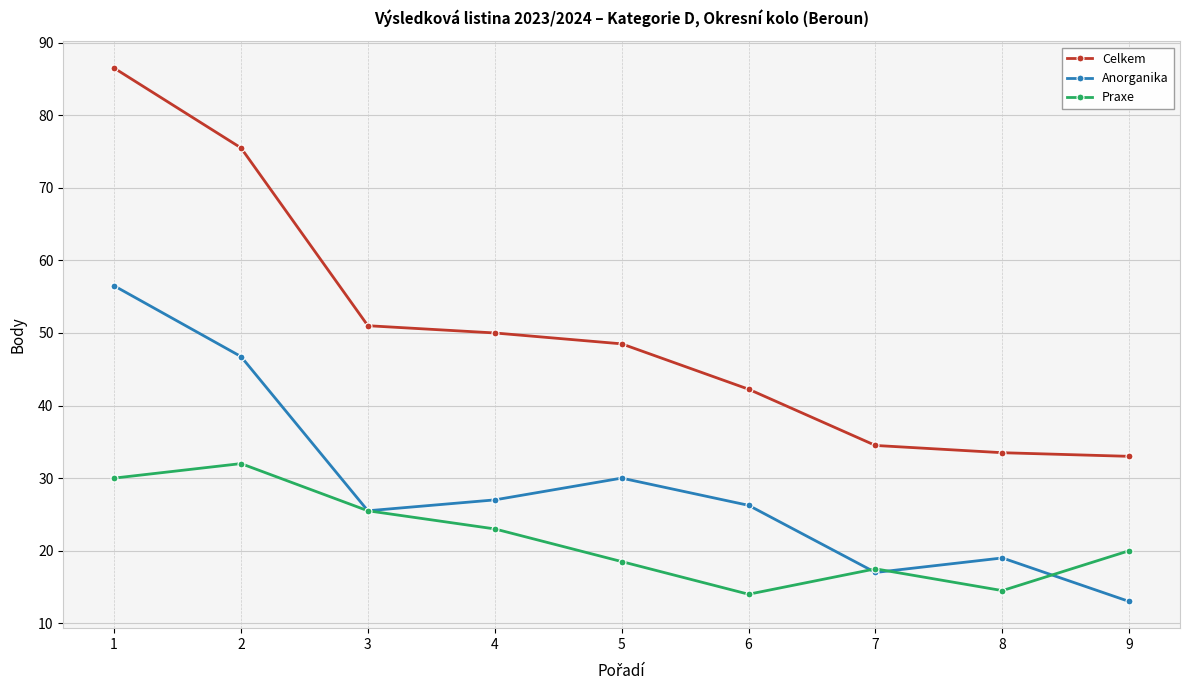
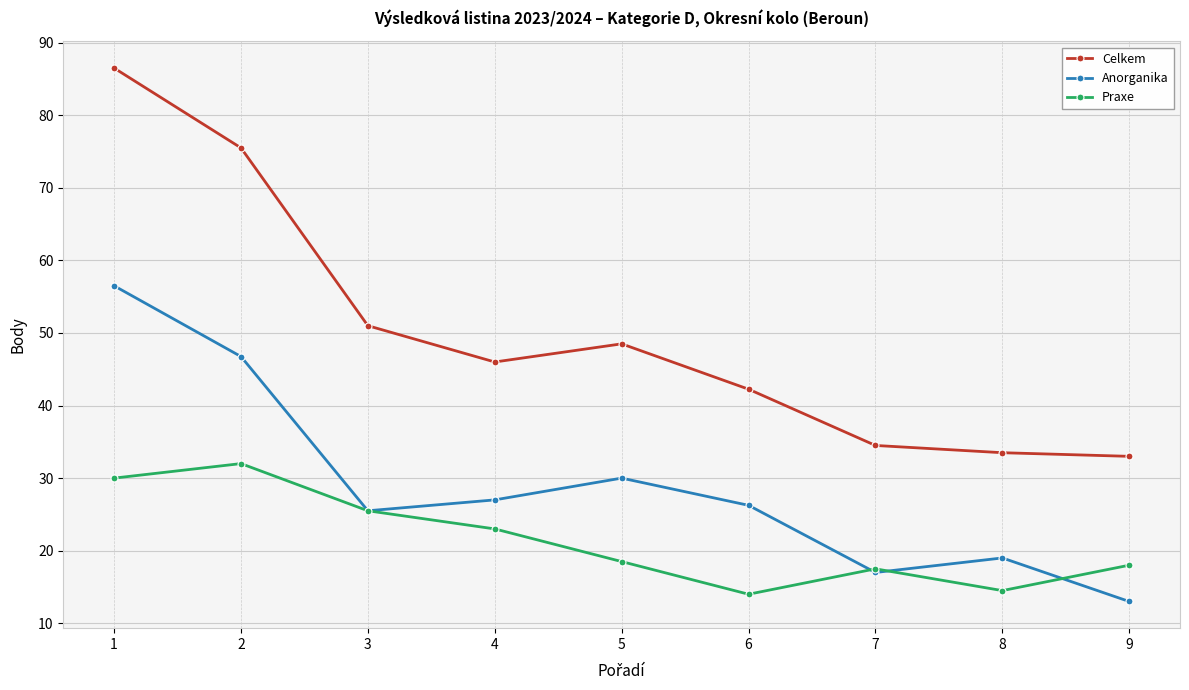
  {
    "Celkem": {
      "1": 87,
      "2": 76,
      "3": 51,
-     "4": 50,
+     "4": 46,
      "5": 49,
      "6": 42,
      "7": 35,
      "8": 34,
      "9": 33
    },
    "Anorganika": {
      "1": 57,
      "2": 47,
      "4": 27,
      "5": 30,
      "6": 26,
      "7": 17,
      "8": 19,
      "9": 13
    },
    "Praxe": {
      "1": 30,
      "2": 32,
      "4": 23,
      "5": 19,
      "6": 14,
      "7": 18,
      "8": 15,
-     "9": 20
+     "9": 18
    }
  }
